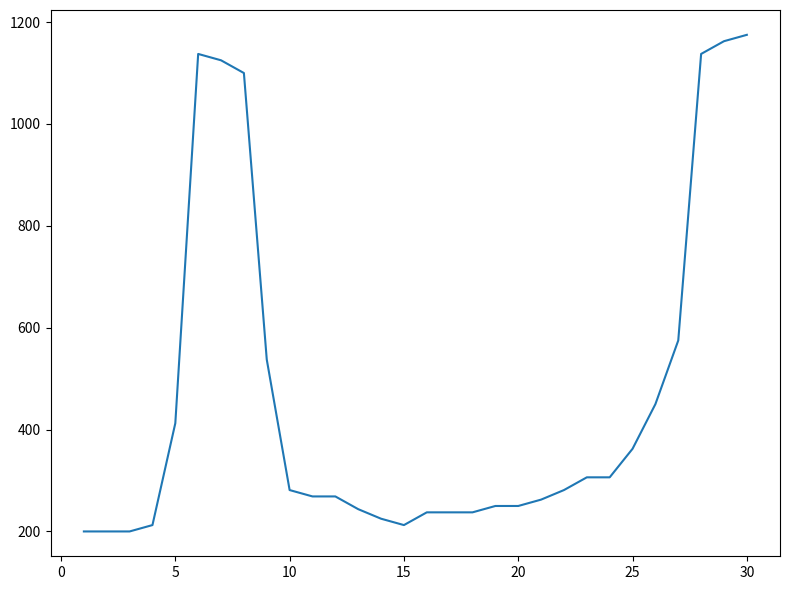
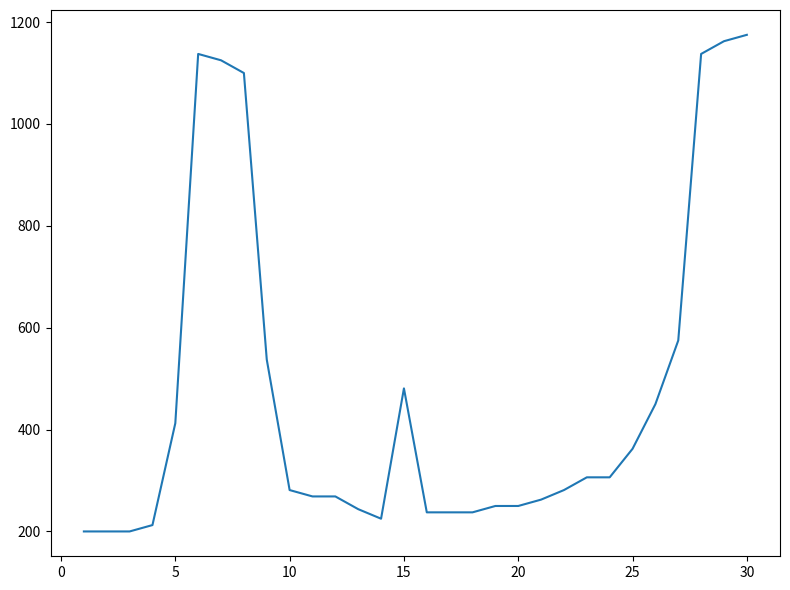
  {
    "5": 410,
    "10": 280,
-   "15": 210,
+   "15": 480,
    "20": 250,
    "25": 360,
    "30": 1180
  }
